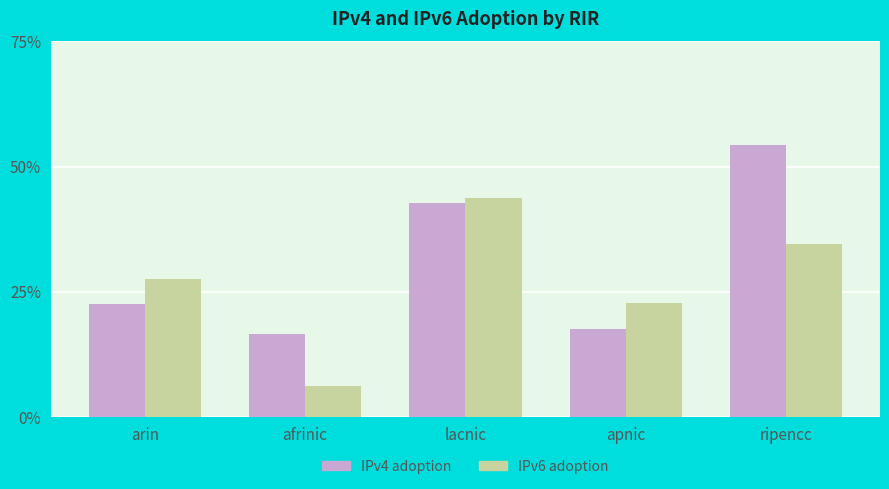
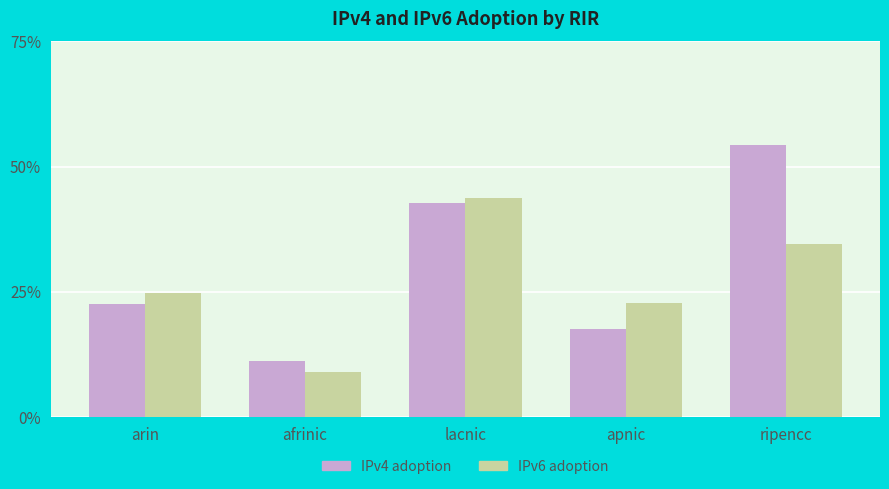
  {
    "IPv4 adoption": {
      "arin": "23%",
-     "afrinic": "17%",
+     "afrinic": "11%",
      "lacnic": "43%",
      "apnic": "18%",
      "ripencc": "54%"
    },
    "IPv6 adoption": {
-     "arin": "28%",
-     "afrinic": "6%",
+     "arin": "25%",
+     "afrinic": "9%",
      "lacnic": "44%",
      "apnic": "23%",
      "ripencc": "35%"
    }
  }
